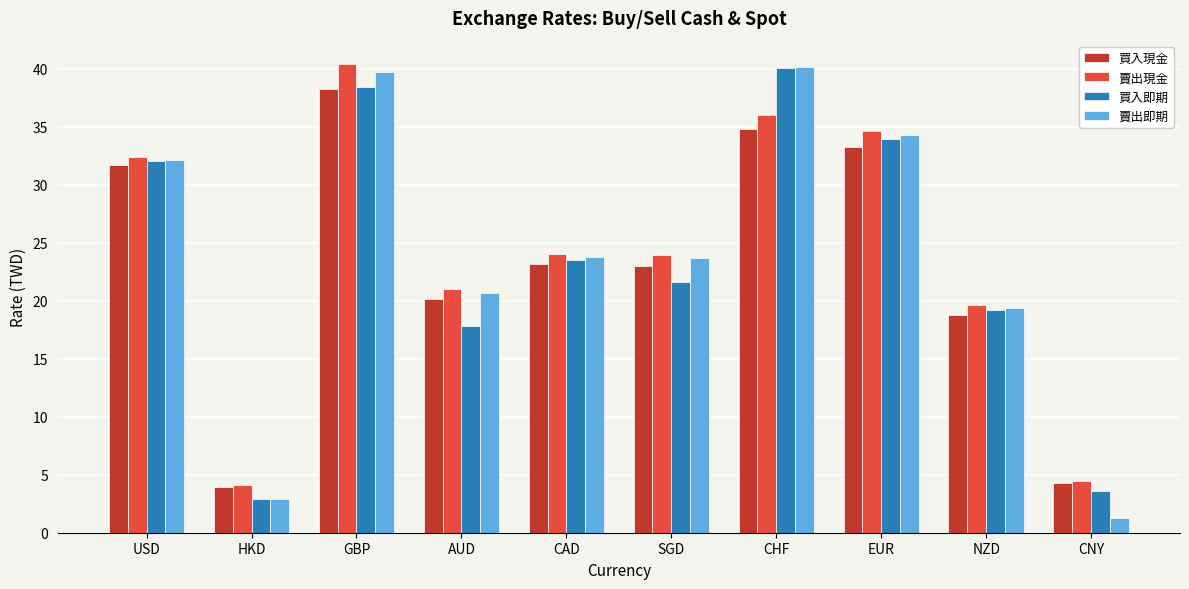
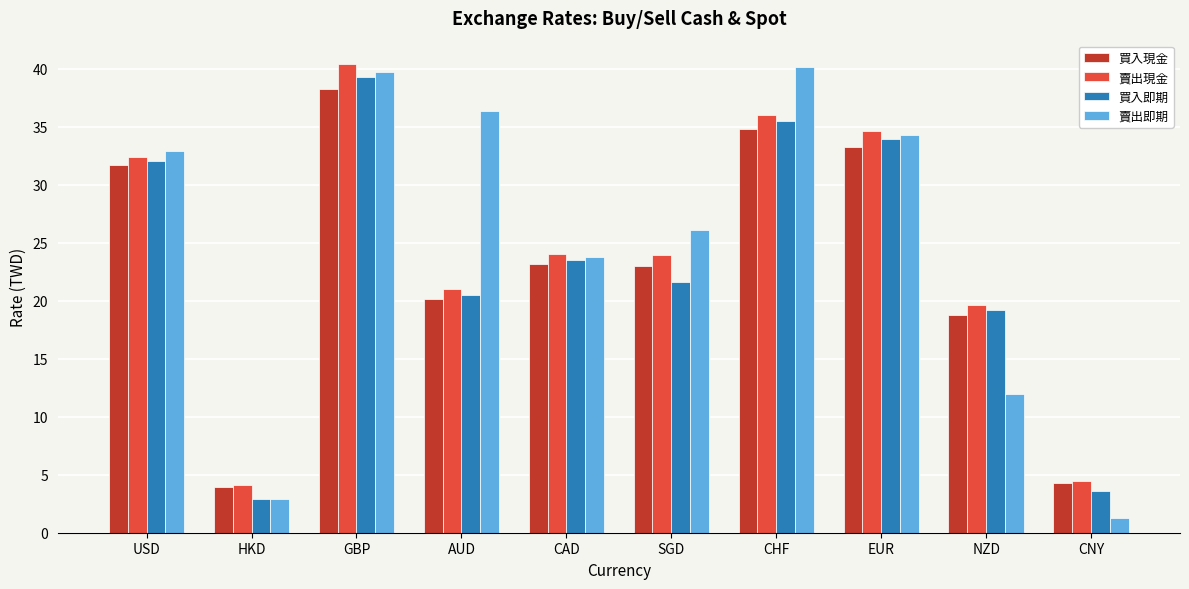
  {
    "買入即期": {
      "USD": 32.1,
      "HKD": 2.9,
-     "GBP": 38.5,
-     "AUD": 17.9,
+     "GBP": 39.3,
+     "AUD": 20.5,
      "CAD": 23.5,
      "SGD": 21.6,
-     "CHF": 40.1,
+     "CHF": 35.5,
      "EUR": 33.9,
      "NZD": 19.2,
      "CNY": 3.6
    },
    "賣出即期": {
-     "USD": 32.2,
+     "USD": 33.0,
      "HKD": 2.9,
      "GBP": 39.7,
-     "AUD": 20.7,
+     "AUD": 36.4,
      "CAD": 23.7,
-     "SGD": 23.7,
+     "SGD": 26.1,
      "CHF": 40.2,
      "EUR": 34.3,
-     "NZD": 19.4,
+     "NZD": 12.0,
      "CNY": 1.3
    }
  }
